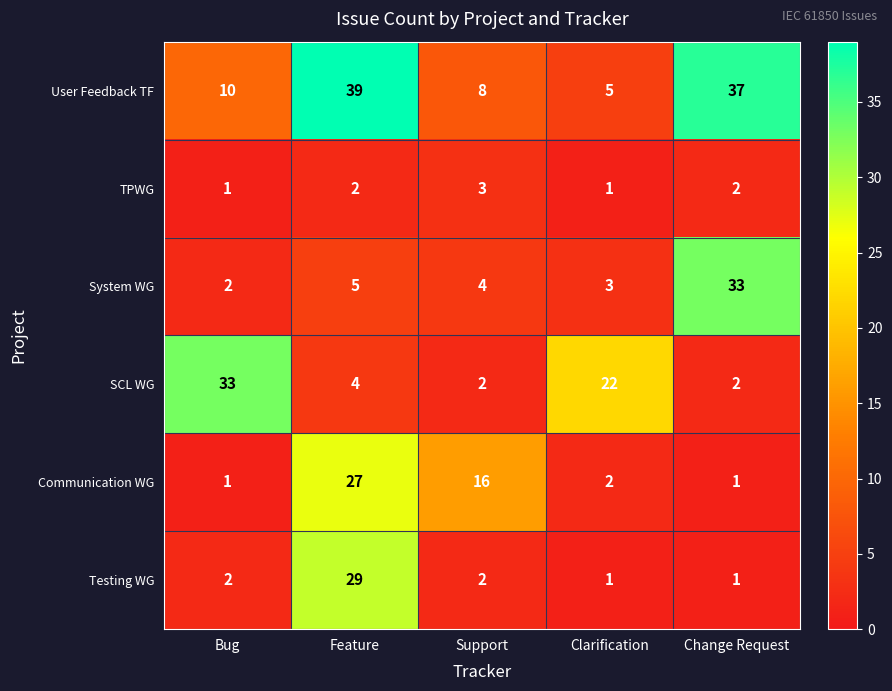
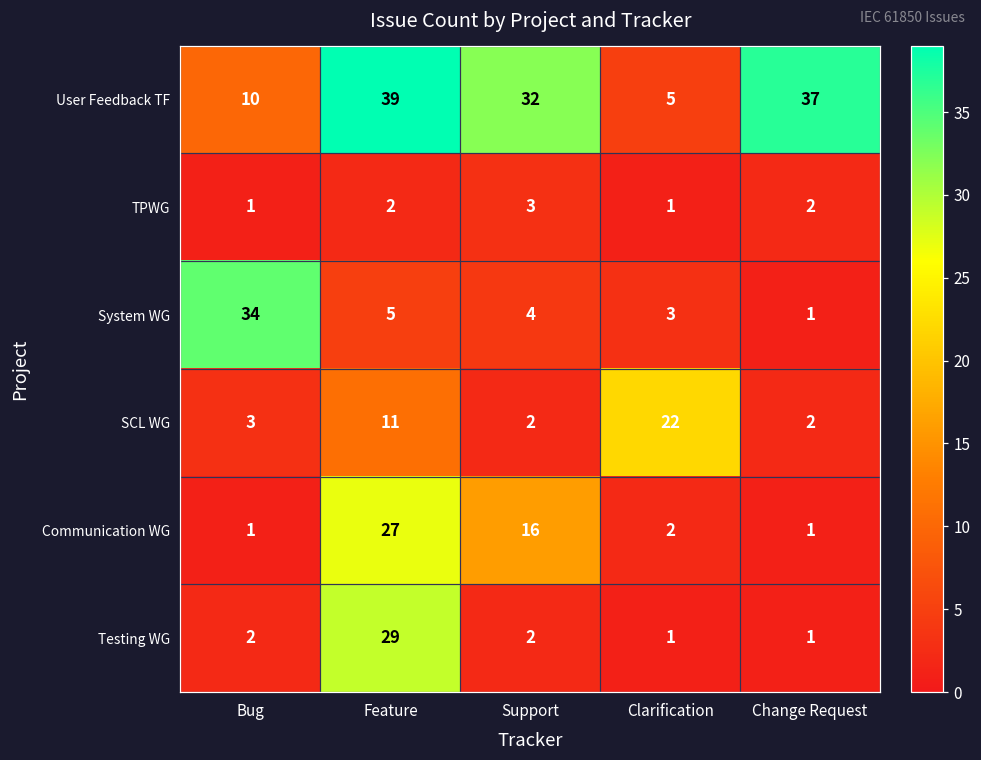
  {
    "User Feedback TF": {
      "Bug": 10,
      "Feature": 39,
-     "Support": 8,
+     "Support": 32,
      "Clarification": 5,
      "Change Request": 37
    },
    "TPWG": {
      "Bug": 1,
      "Feature": 2,
      "Support": 3,
      "Clarification": 1,
      "Change Request": 2
    },
    "System WG": {
-     "Bug": 2,
+     "Bug": 34,
      "Feature": 5,
      "Support": 4,
      "Clarification": 3,
-     "Change Request": 33
+     "Change Request": 1
    },
    "SCL WG": {
-     "Bug": 33,
-     "Feature": 4,
+     "Bug": 3,
+     "Feature": 11,
      "Support": 2,
      "Clarification": 22,
      "Change Request": 2
    },
    "Communication WG": {
      "Bug": 1,
      "Feature": 27,
      "Support": 16,
      "Clarification": 2,
      "Change Request": 1
    },
    "Testing WG": {
      "Bug": 2,
      "Feature": 29,
      "Support": 2,
      "Clarification": 1,
      "Change Request": 1
    }
  }
